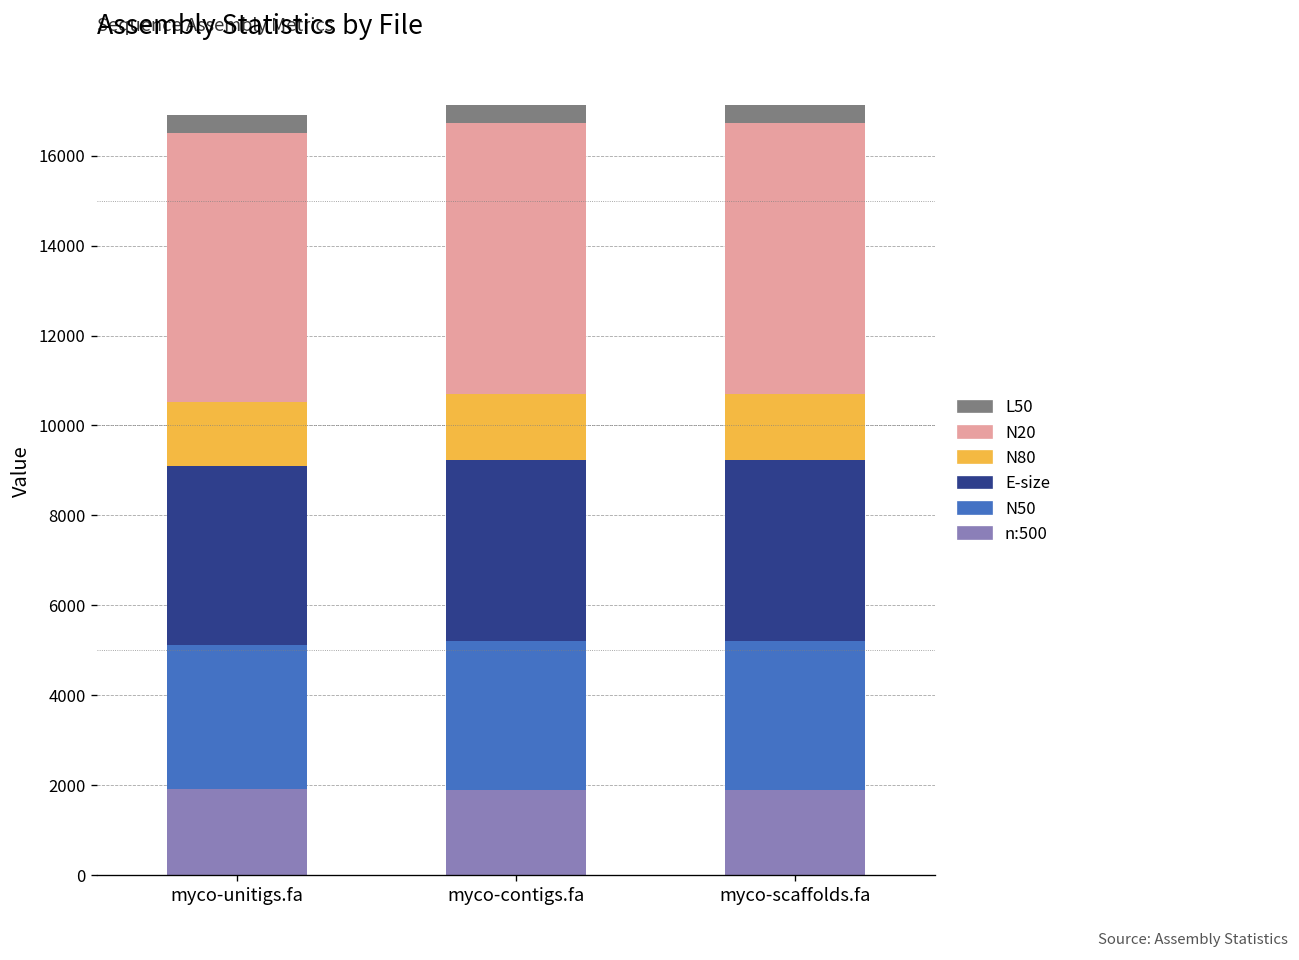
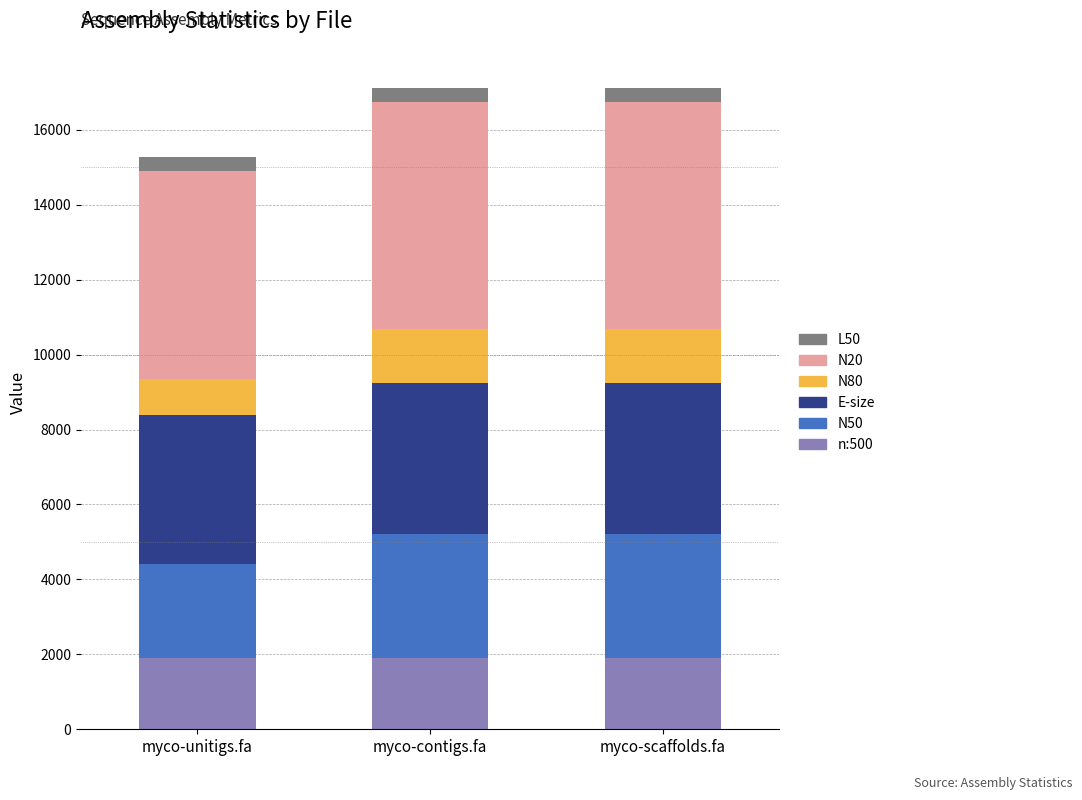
  {
    "N50": {
-     "myco-unitigs.fa": 3200,
+     "myco-unitigs.fa": 2500,
      "myco-contigs.fa": 3300,
      "myco-scaffolds.fa": 3300
    },
    "E-size": {
      "myco-unitigs.fa": 4000,
      "myco-contigs.fa": 4000,
      "myco-scaffolds.fa": 4000
    },
    "N80": {
-     "myco-unitigs.fa": 1400,
+     "myco-unitigs.fa": 1000,
      "myco-contigs.fa": 1500,
      "myco-scaffolds.fa": 1500
    },
    "N20": {
-     "myco-unitigs.fa": 6000,
+     "myco-unitigs.fa": 5600,
      "myco-contigs.fa": 6000,
      "myco-scaffolds.fa": 6000
    }
  }
